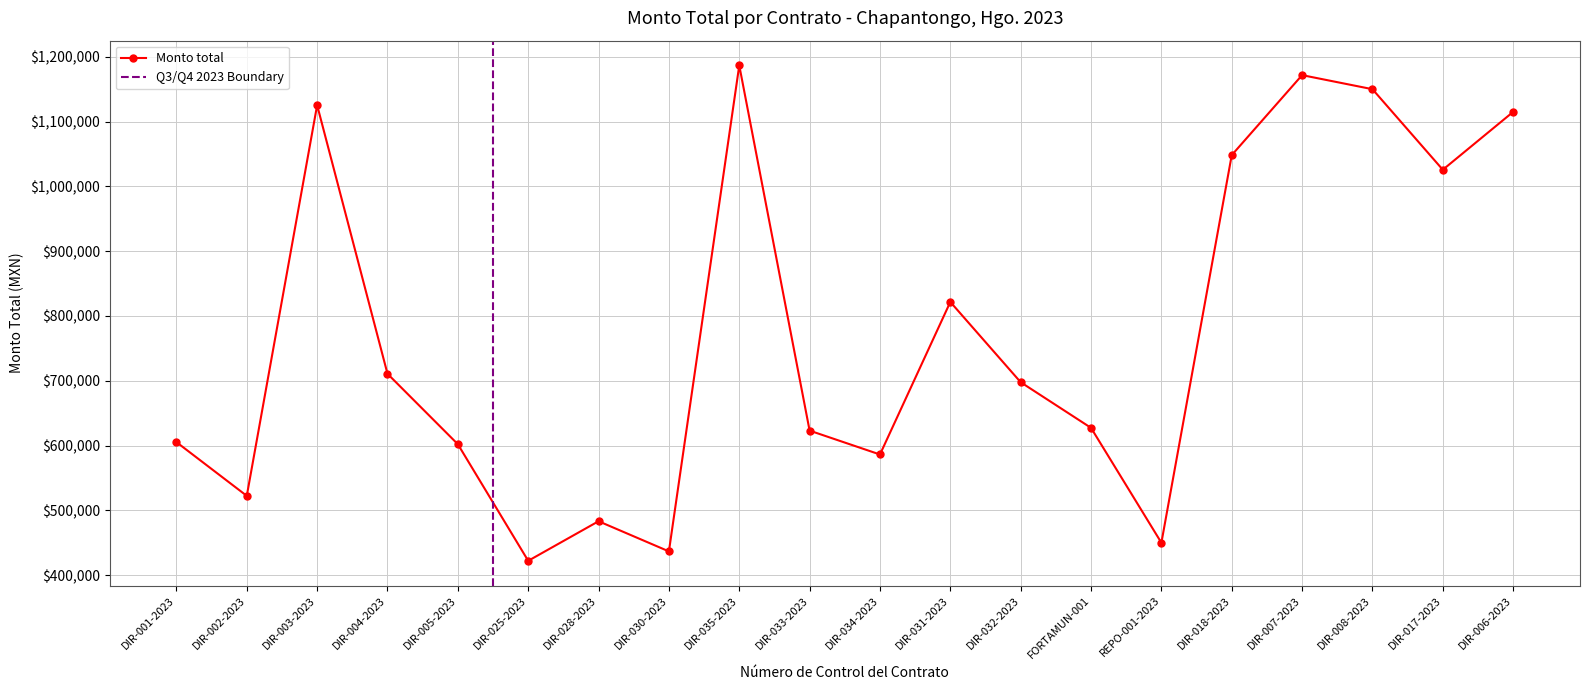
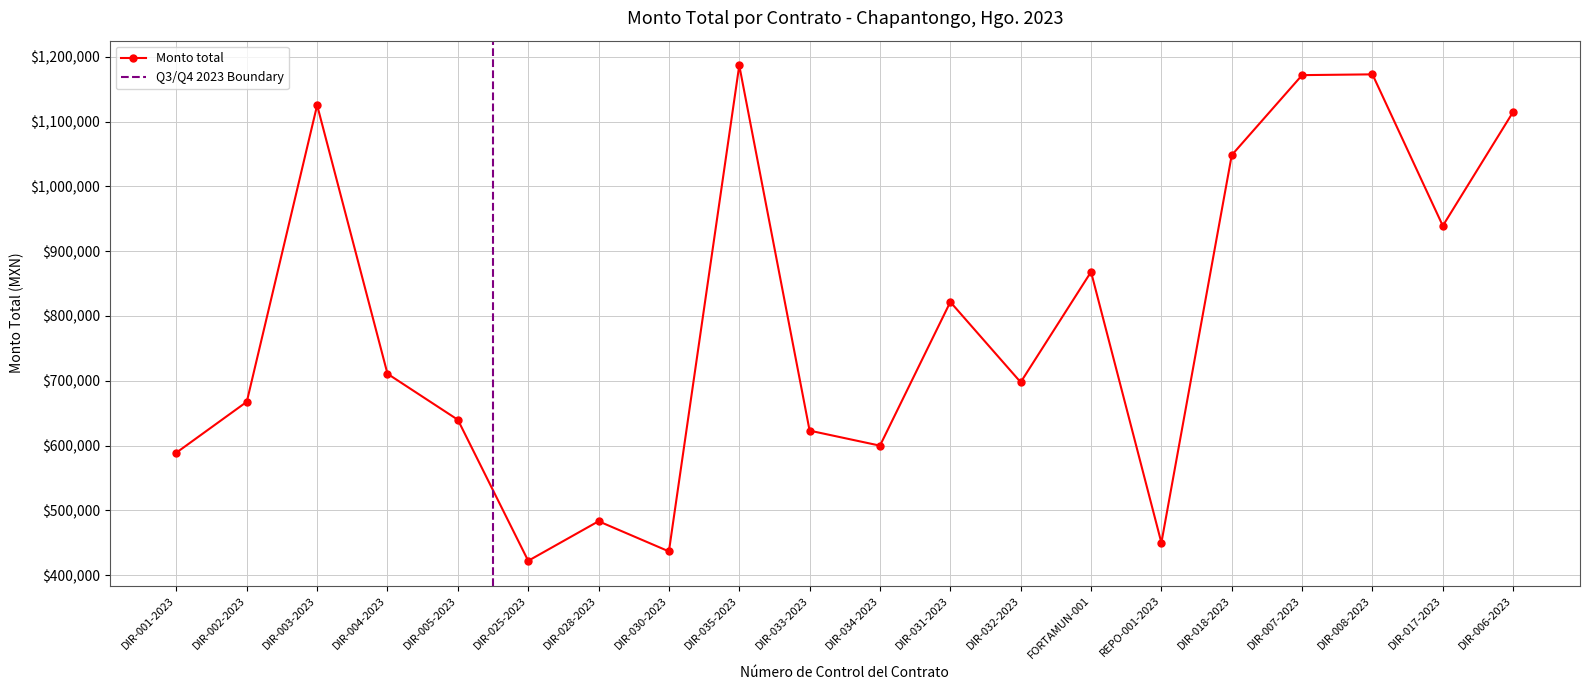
  {
-   "DIR-001-2023": "$610,000",
-   "DIR-002-2023": "$520,000",
+   "DIR-001-2023": "$590,000",
+   "DIR-002-2023": "$670,000",
    "DIR-003-2023": "$1,130,000",
    "DIR-004-2023": "$710,000",
-   "DIR-005-2023": "$600,000",
+   "DIR-005-2023": "$640,000",
    "DIR-025-2023": "$420,000",
    "DIR-028-2023": "$480,000",
    "DIR-030-2023": "$440,000",
    "DIR-035-2023": "$1,190,000",
    "DIR-033-2023": "$620,000",
-   "DIR-034-2023": "$590,000",
+   "DIR-034-2023": "$600,000",
    "DIR-031-2023": "$820,000",
    "DIR-032-2023": "$700,000",
-   "FORTAMUN-001": "$630,000",
+   "FORTAMUN-001": "$870,000",
    "REPO-001-2023": "$450,000",
    "DIR-018-2023": "$1,050,000",
    "DIR-007-2023": "$1,170,000",
-   "DIR-008-2023": "$1,150,000",
-   "DIR-017-2023": "$1,030,000",
+   "DIR-008-2023": "$1,170,000",
+   "DIR-017-2023": "$940,000",
    "DIR-006-2023": "$1,120,000"
  }
